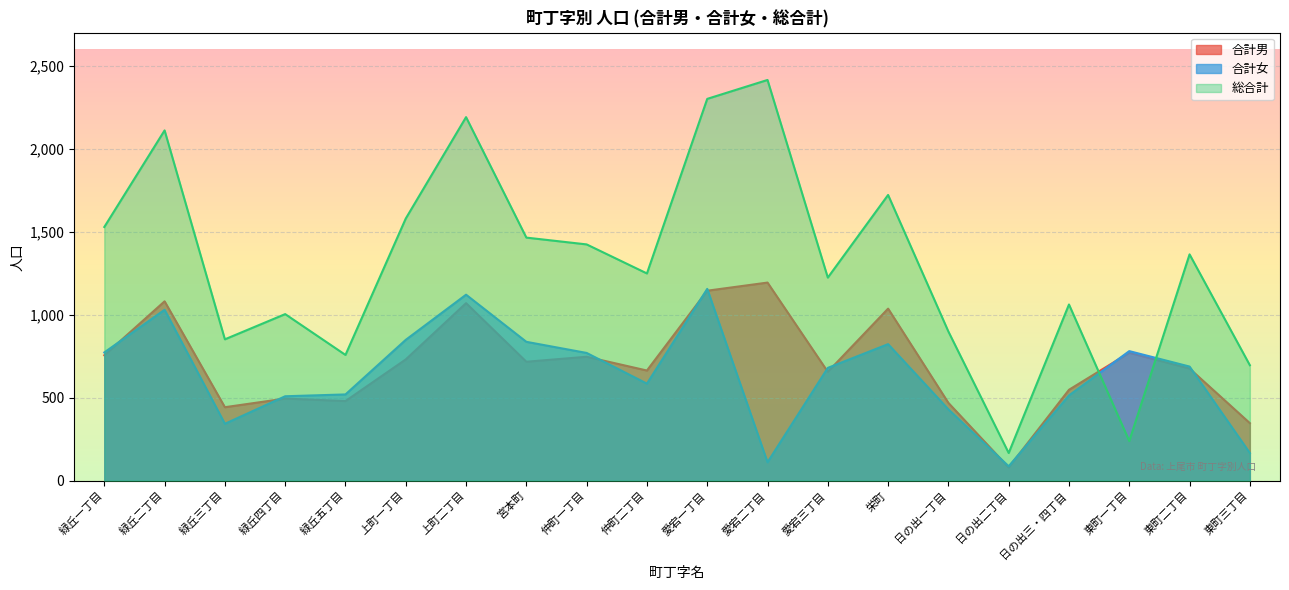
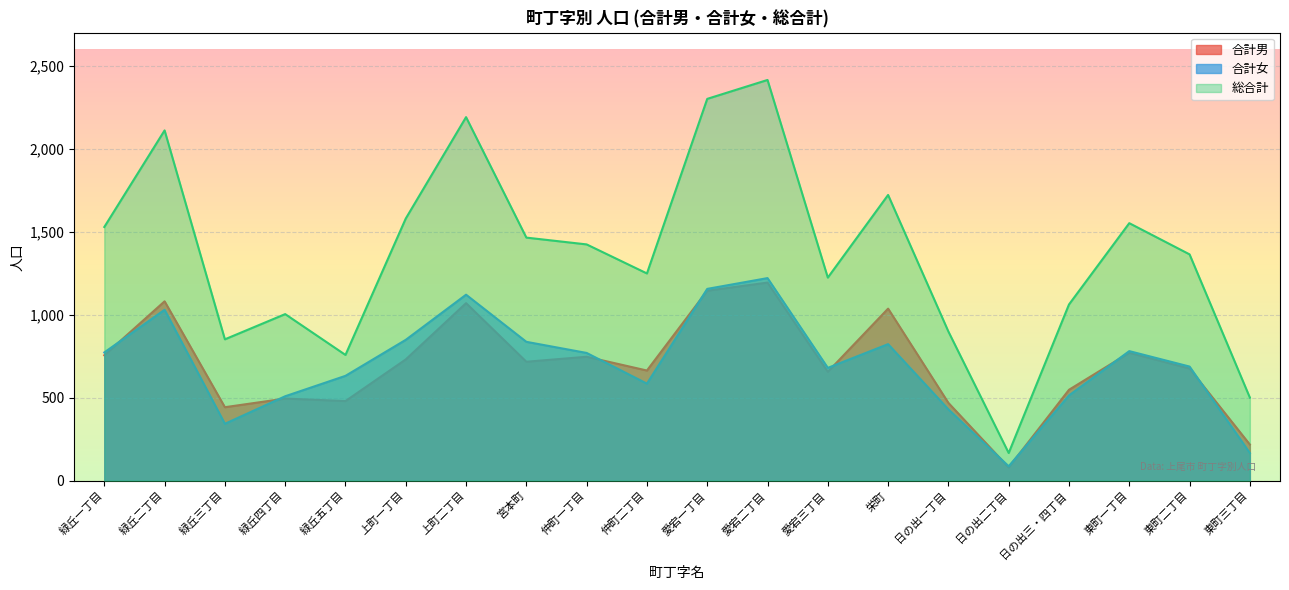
  {
    "合計男": {
      "緑丘一丁目": "760",
      "緑丘二丁目": "1,080",
      "緑丘三丁目": "440",
      "緑丘五丁目": "480",
      "上町一丁目": "730",
      "上町二丁目": "1,070",
      "宮本町": "720",
      "仲町一丁目": "750",
      "仲町二丁目": "660",
      "愛宕二丁目": "1,190",
      "愛宕三丁目": "660",
      "栄町": "1,040",
      "日の出一丁目": "470",
      "日の出三・四丁目": "550",
-     "東町三丁目": "350"
+     "東町三丁目": "220"
    },
    "合計女": {
      "緑丘一丁目": "770",
      "緑丘二丁目": "1,030",
      "緑丘三丁目": "340",
-     "緑丘五丁目": "520",
+     "緑丘五丁目": "630",
      "上町一丁目": "850",
      "上町二丁目": "1,120",
      "宮本町": "840",
      "仲町一丁目": "770",
      "仲町二丁目": "590",
-     "愛宕二丁目": "110",
+     "愛宕二丁目": "1,220",
      "愛宕三丁目": "680",
      "栄町": "820",
      "日の出一丁目": "430",
      "日の出三・四丁目": "510",
      "東町三丁目": "170"
    },
    "総合計": {
      "緑丘一丁目": "1,530",
      "緑丘二丁目": "2,110",
      "緑丘三丁目": "850",
      "緑丘四丁目": "1,000",
      "緑丘五丁目": "760",
      "上町一丁目": "1,580",
      "上町二丁目": "2,190",
      "宮本町": "1,470",
      "仲町一丁目": "1,420",
      "仲町二丁目": "1,250",
      "愛宕一丁目": "2,300",
      "愛宕二丁目": "2,420",
      "愛宕三丁目": "1,220",
      "栄町": "1,720",
      "日の出一丁目": "900",
      "日の出二丁目": "170",
      "日の出三・四丁目": "1,060",
-     "東町一丁目": "240",
+     "東町一丁目": "1,550",
      "東町二丁目": "1,360",
-     "東町三丁目": "700"
+     "東町三丁目": "500"
    }
  }
